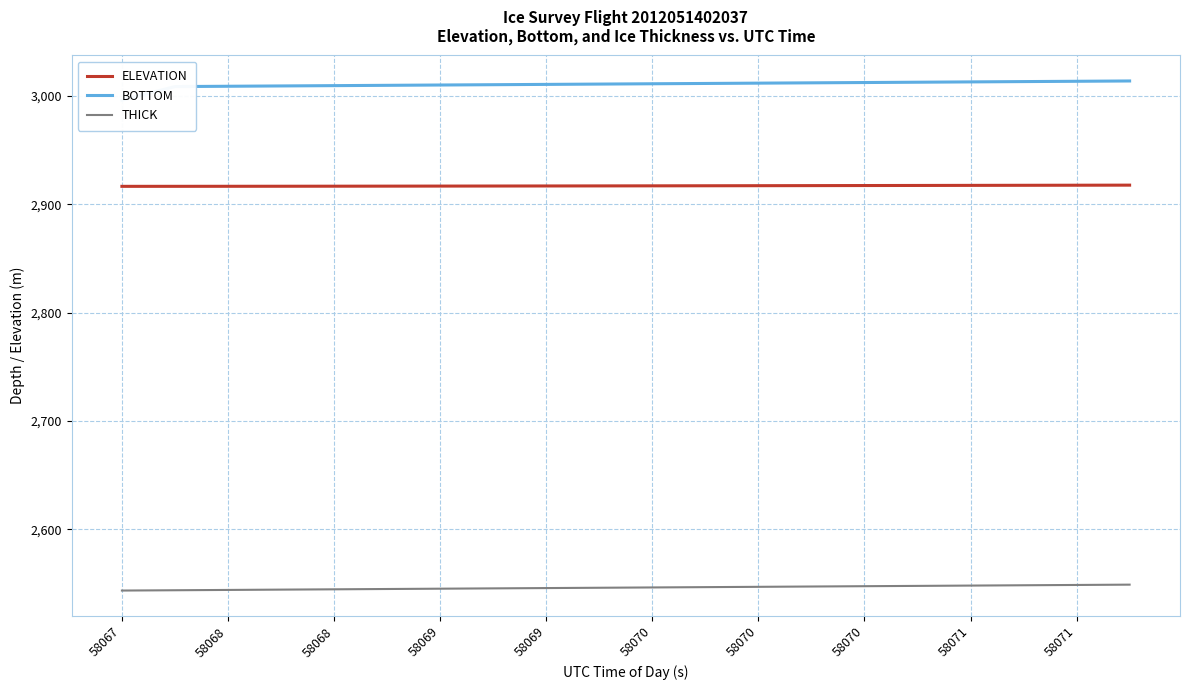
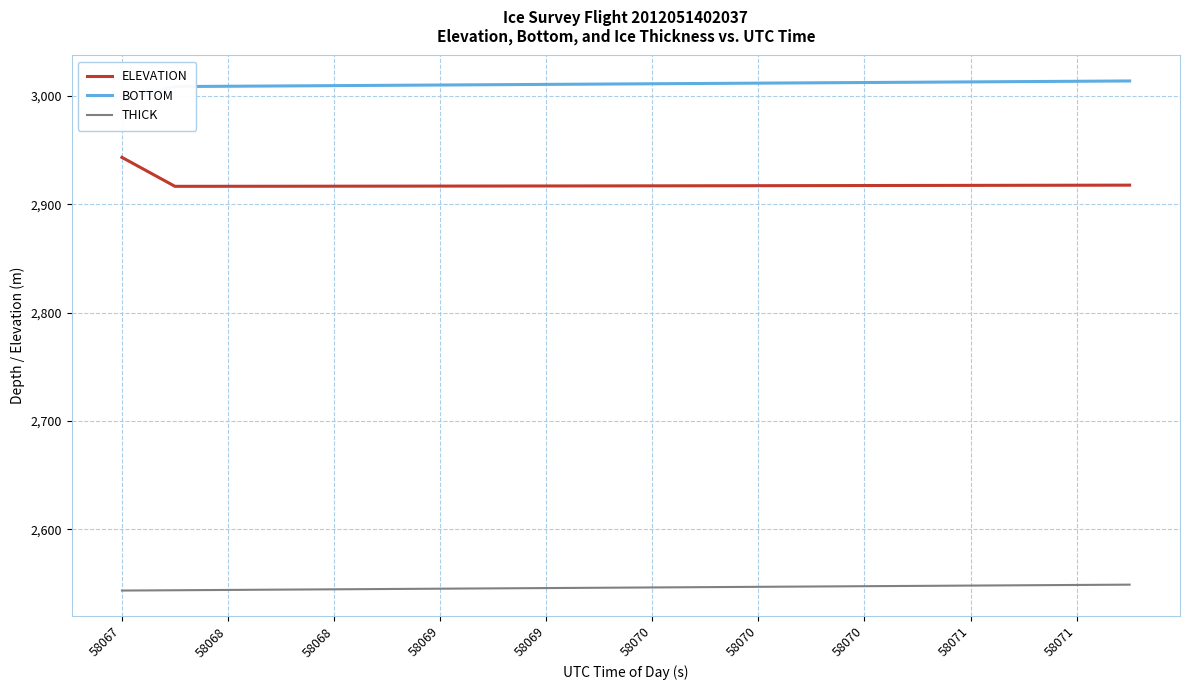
  {
    "ELEVATION": {
-     "58067": "2,917"
+     "58067": "2,943"
    },
    "THICK": {
      "58067": "2,544"
    }
  }
